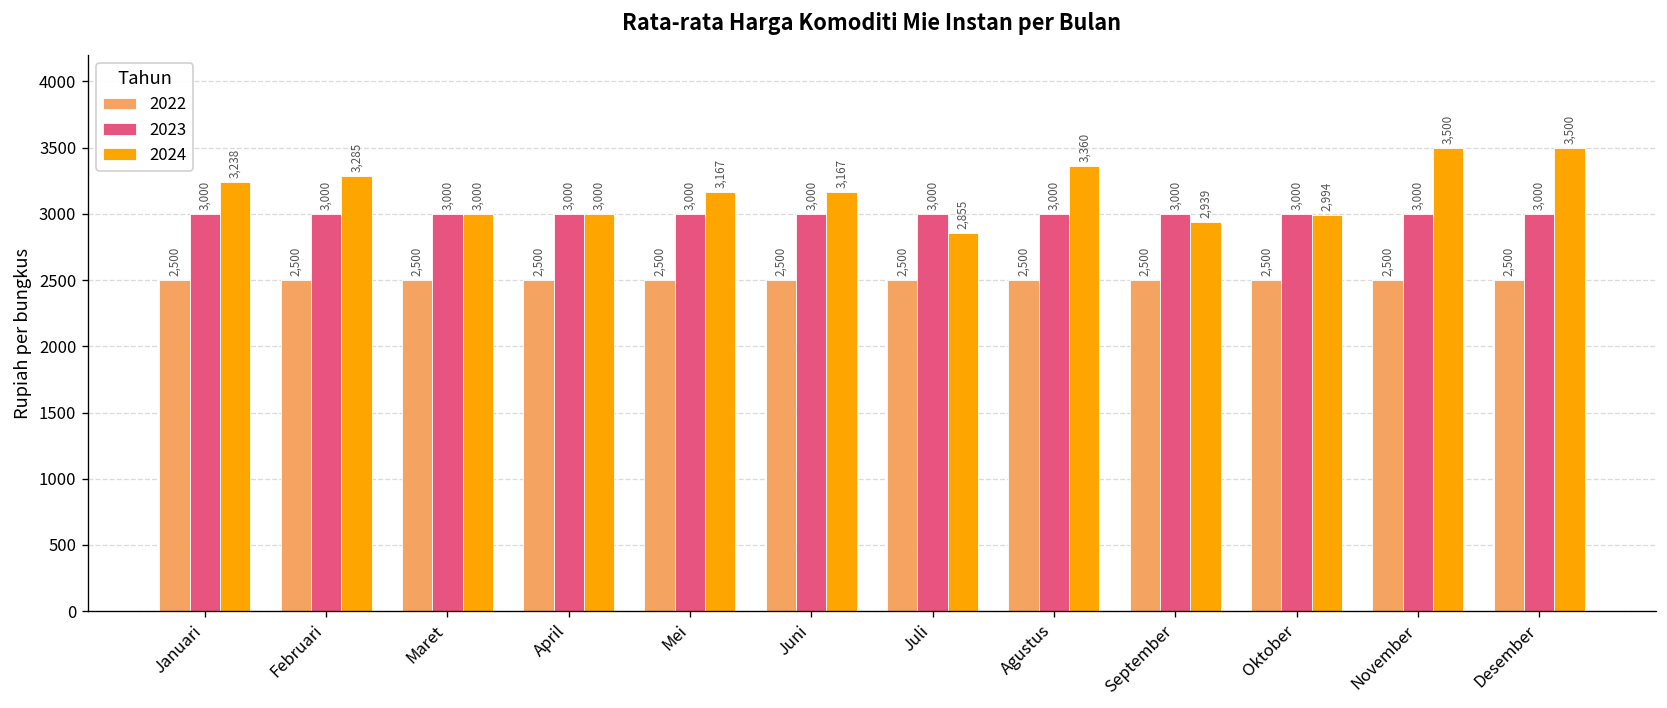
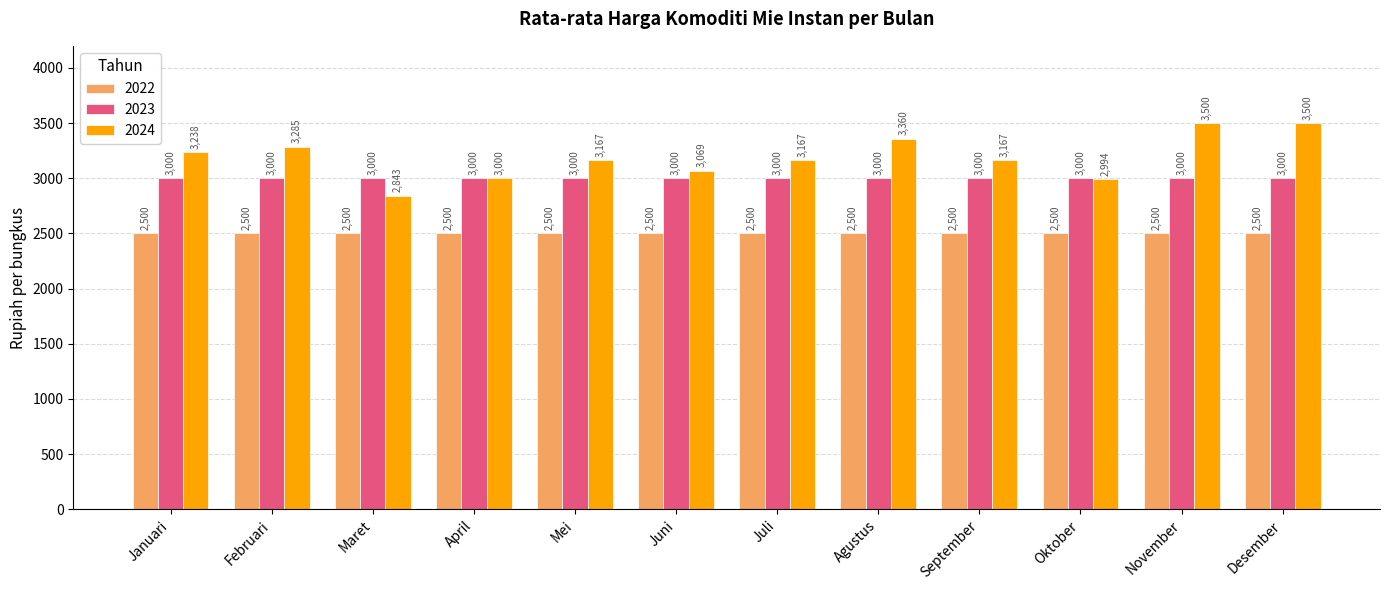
  {
    "2022": {
      "Januari": "2,500",
      "Februari": "2,500",
      "Maret": "2,500",
      "April": "2,500",
      "Mei": "2,500",
      "Juni": "2,500",
      "Juli": "2,500",
      "Agustus": "2,500",
      "September": "2,500",
      "Oktober": "2,500",
      "November": "2,500",
      "Desember": "2,500"
    },
    "2023": {
      "Januari": "3,000",
      "Februari": "3,000",
      "Maret": "3,000",
      "April": "3,000",
      "Mei": "3,000",
      "Juni": "3,000",
      "Juli": "3,000",
      "Agustus": "3,000",
      "September": "3,000",
      "Oktober": "3,000",
      "November": "3,000",
      "Desember": "3,000"
    },
    "2024": {
      "Januari": "3,238",
      "Februari": "3,285",
-     "Maret": "3,000",
+     "Maret": "2,843",
      "April": "3,000",
      "Mei": "3,167",
-     "Juni": "3,167",
-     "Juli": "2,855",
+     "Juni": "3,069",
+     "Juli": "3,167",
      "Agustus": "3,360",
-     "September": "2,939",
+     "September": "3,167",
      "Oktober": "2,994",
      "November": "3,500",
      "Desember": "3,500"
    }
  }
